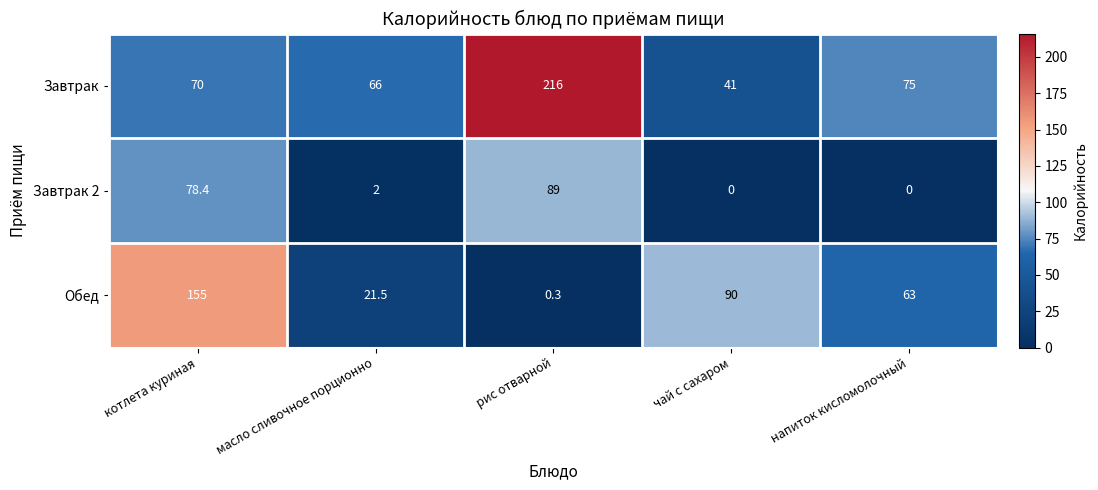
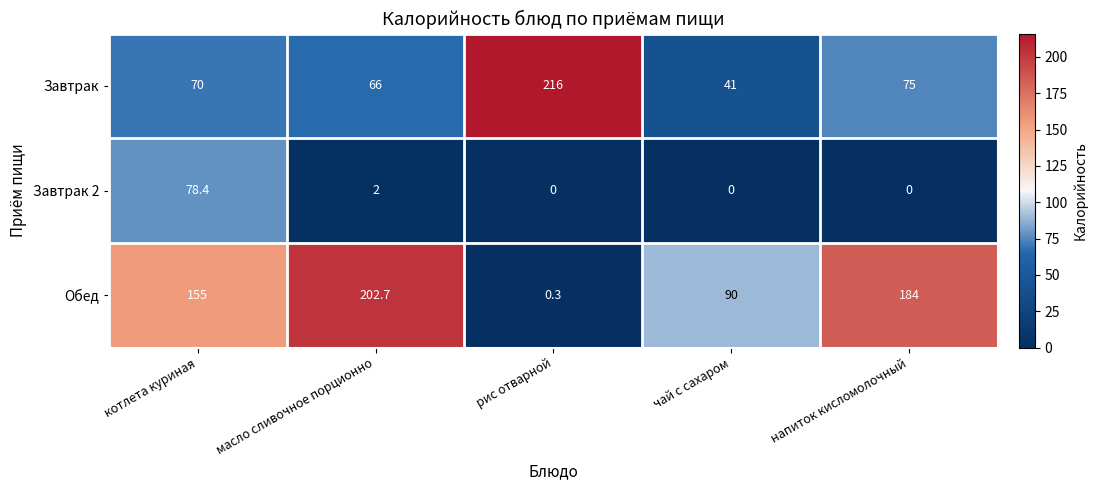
  {
    "Завтрак": {
      "котлета куриная": 70,
      "масло сливочное порционно": 66,
      "рис отварной": 216,
      "чай с сахаром": 41,
      "напиток кисломолочный": 75
    },
    "Завтрак 2": {
      "котлета куриная": 78.4,
      "масло сливочное порционно": 2,
-     "рис отварной": 89,
+     "рис отварной": 0,
      "чай с сахаром": 0,
      "напиток кисломолочный": 0
    },
    "Обед": {
      "котлета куриная": 155,
-     "масло сливочное порционно": 21.5,
+     "масло сливочное порционно": 202.7,
      "рис отварной": 0.3,
      "чай с сахаром": 90,
-     "напиток кисломолочный": 63
+     "напиток кисломолочный": 184
    }
  }
